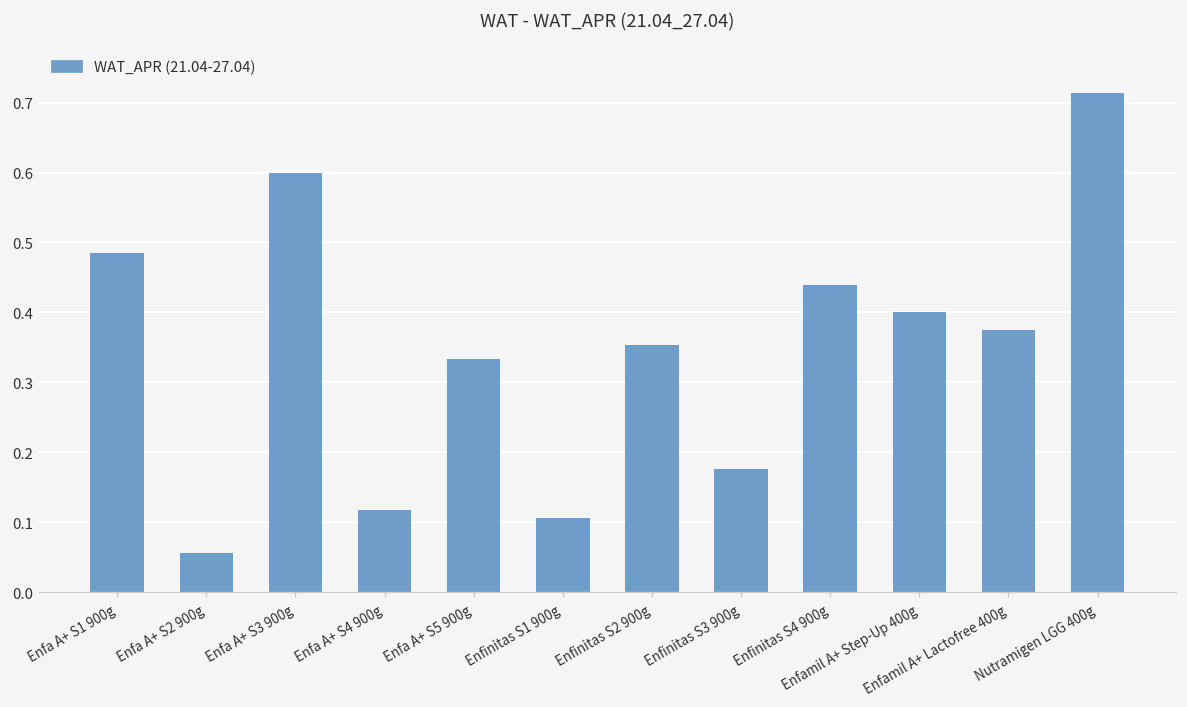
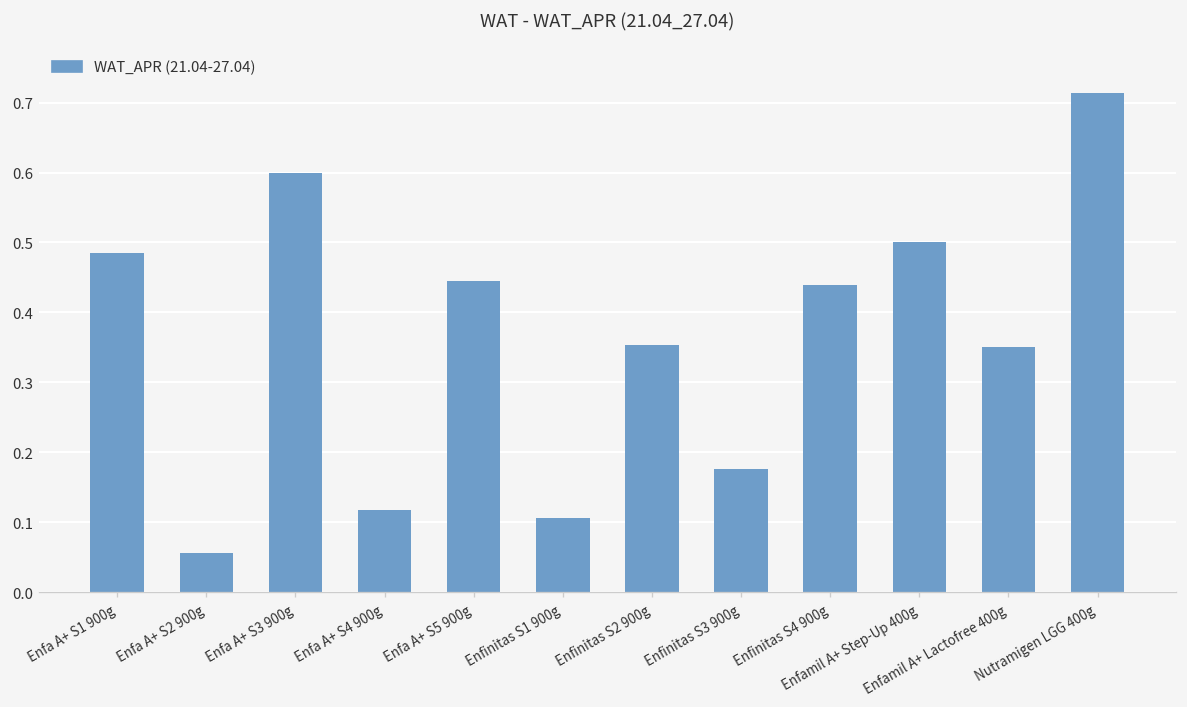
  {
    "Enfa A+ S1 900g": 0.49,
    "Enfa A+ S2 900g": 0.06,
    "Enfa A+ S3 900g": 0.60,
    "Enfa A+ S4 900g": 0.12,
-   "Enfa A+ S5 900g": 0.33,
+   "Enfa A+ S5 900g": 0.45,
    "Enfinitas S1 900g": 0.11,
    "Enfinitas S2 900g": 0.35,
    "Enfinitas S3 900g": 0.18,
    "Enfinitas S4 900g": 0.44,
-   "Enfamil A+ Step-Up 400g": 0.4,
-   "Enfamil A+ Lactofree 400g": 0.38,
+   "Enfamil A+ Step-Up 400g": 0.5,
+   "Enfamil A+ Lactofree 400g": 0.35,
    "Nutramigen LGG 400g": 0.71
  }
